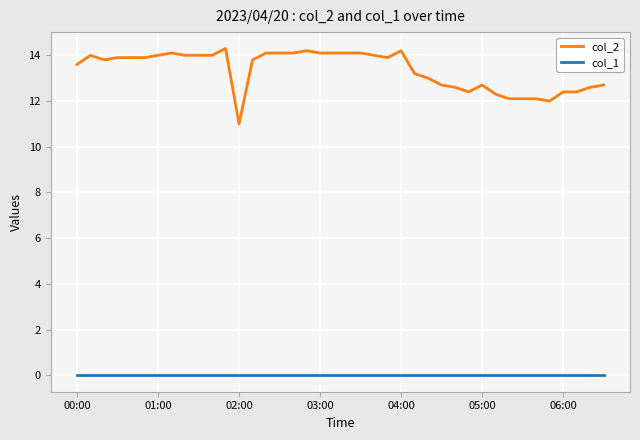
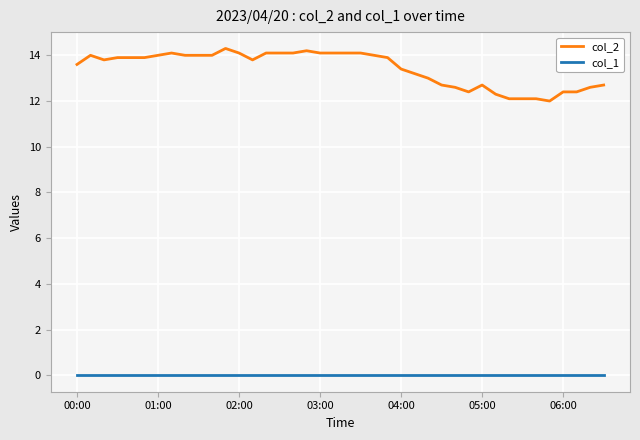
  {
    "col_2": {
      "00:00": 13.6,
      "01:00": 14.0,
-     "02:00": 11.0,
+     "02:00": 14.1,
      "03:00": 14.1,
-     "04:00": 14.2,
+     "04:00": 13.4,
      "05:00": 12.7,
      "06:00": 12.4
    },
    "col_1": {
      "00:00": 0.0,
      "01:00": 0.0,
      "02:00": 0.0,
      "03:00": 0.0,
      "04:00": 0.0,
      "05:00": 0.0,
      "06:00": 0.0
    }
  }
